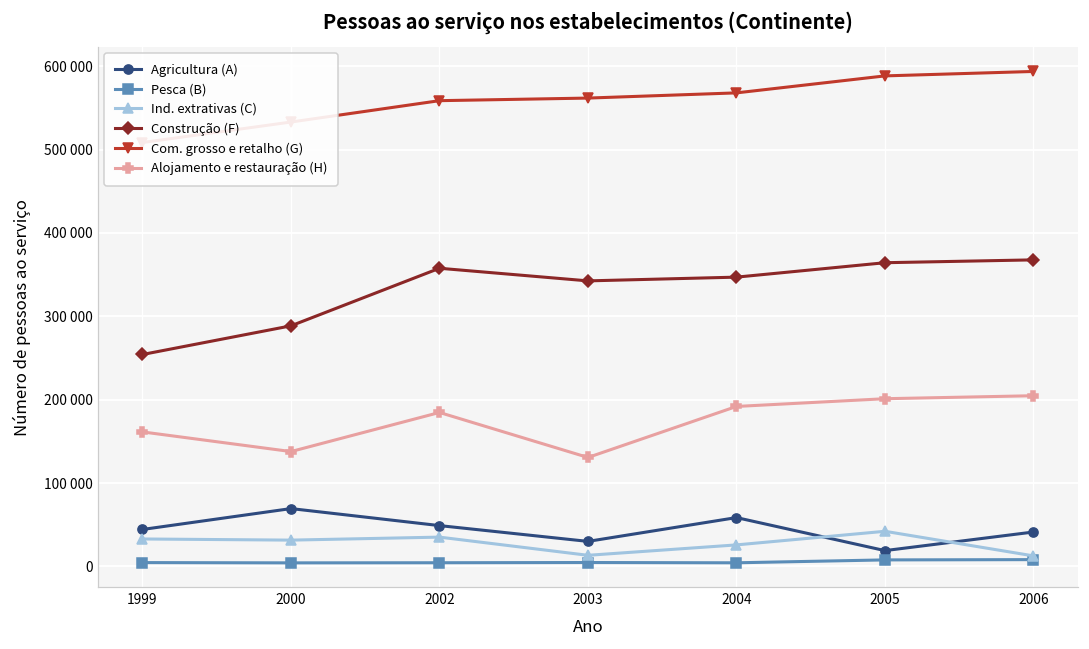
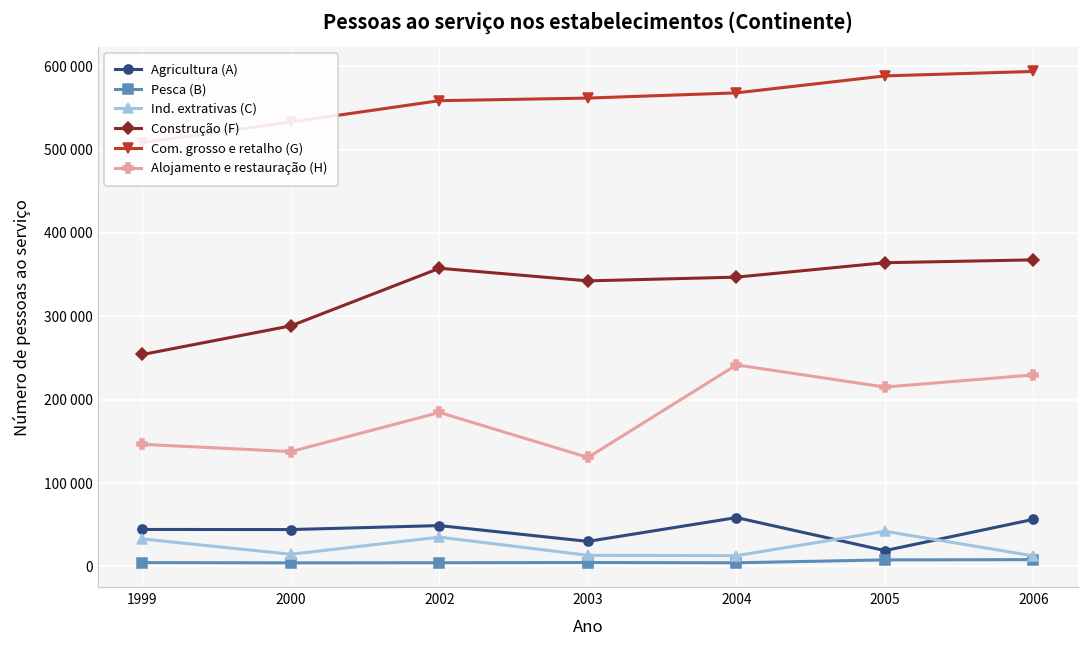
  {
    "Agricultura (A)": {
      "1999": 40000,
-     "2000": 70000,
+     "2000": 40000,
      "2002": 50000,
      "2003": 30000,
      "2004": 60000,
      "2005": 20000,
-     "2006": 40000
+     "2006": 60000
    },
    "Pesca (B)": {
      "1999": 0,
      "2000": 0,
      "2002": 0,
      "2003": 0,
      "2004": 0,
      "2005": 10000,
      "2006": 10000
    },
    "Ind. extrativas (C)": {
      "1999": 30000,
-     "2000": 30000,
+     "2000": 10000,
      "2002": 40000,
      "2003": 10000,
-     "2004": 30000,
+     "2004": 10000,
      "2005": 40000,
      "2006": 10000
    },
    "Alojamento e restauração (H)": {
-     "1999": 160000,
+     "1999": 150000,
      "2000": 140000,
      "2002": 180000,
      "2003": 130000,
-     "2004": 190000,
-     "2005": 200000,
-     "2006": 200000
+     "2004": 240000,
+     "2005": 220000,
+     "2006": 230000
    }
  }
